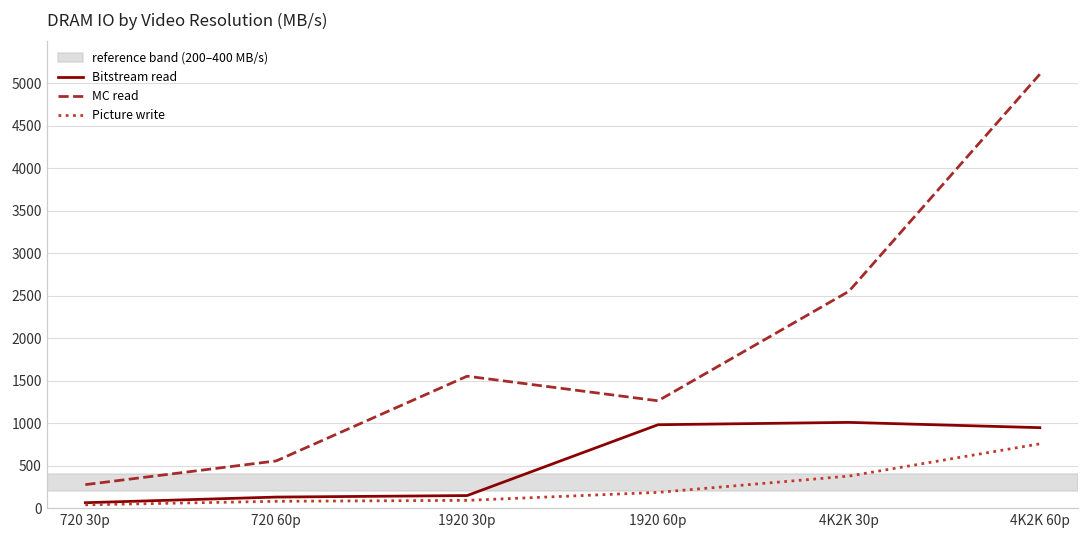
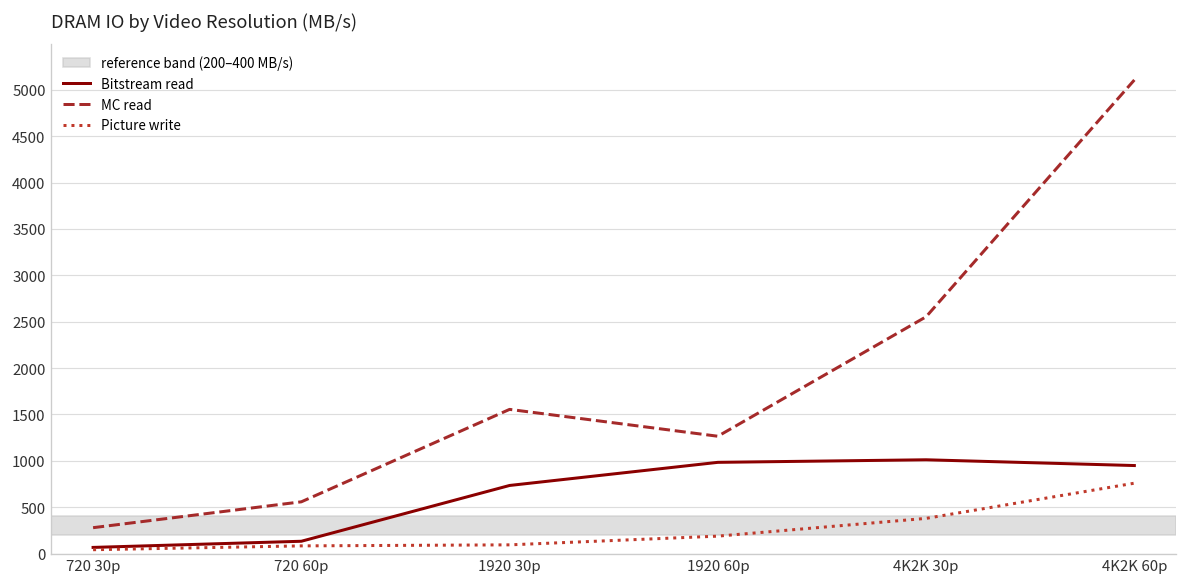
  {
    "Bitstream read": {
      "720 60p": 100,
-     "1920 30p": 200,
+     "1920 30p": 700,
      "1920 60p": 1000,
      "4K2K 30p": 1000,
      "4K2K 60p": 900
    }
  }
